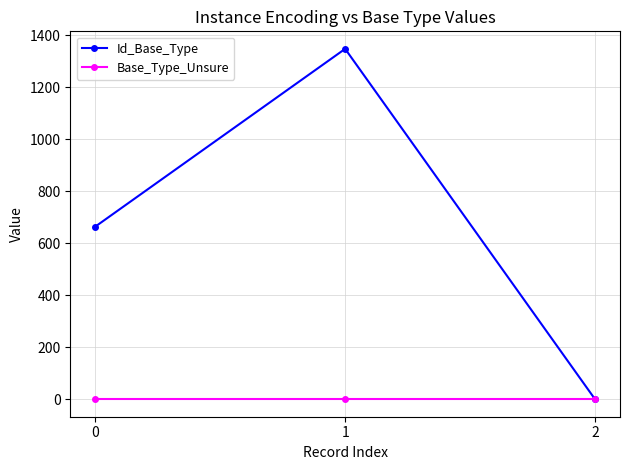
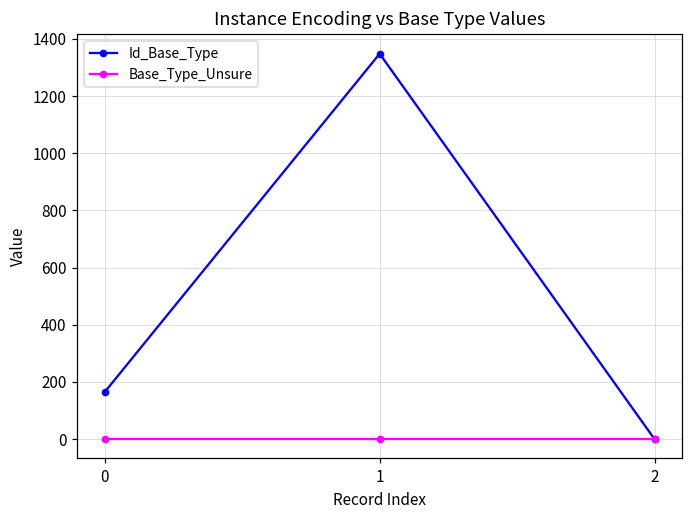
  {
    "Id_Base_Type": {
-     "0": 660,
+     "0": 170,
      "1": 1350
    },
    "Base_Type_Unsure": {
      "0": 0,
      "1": 0
    }
  }
